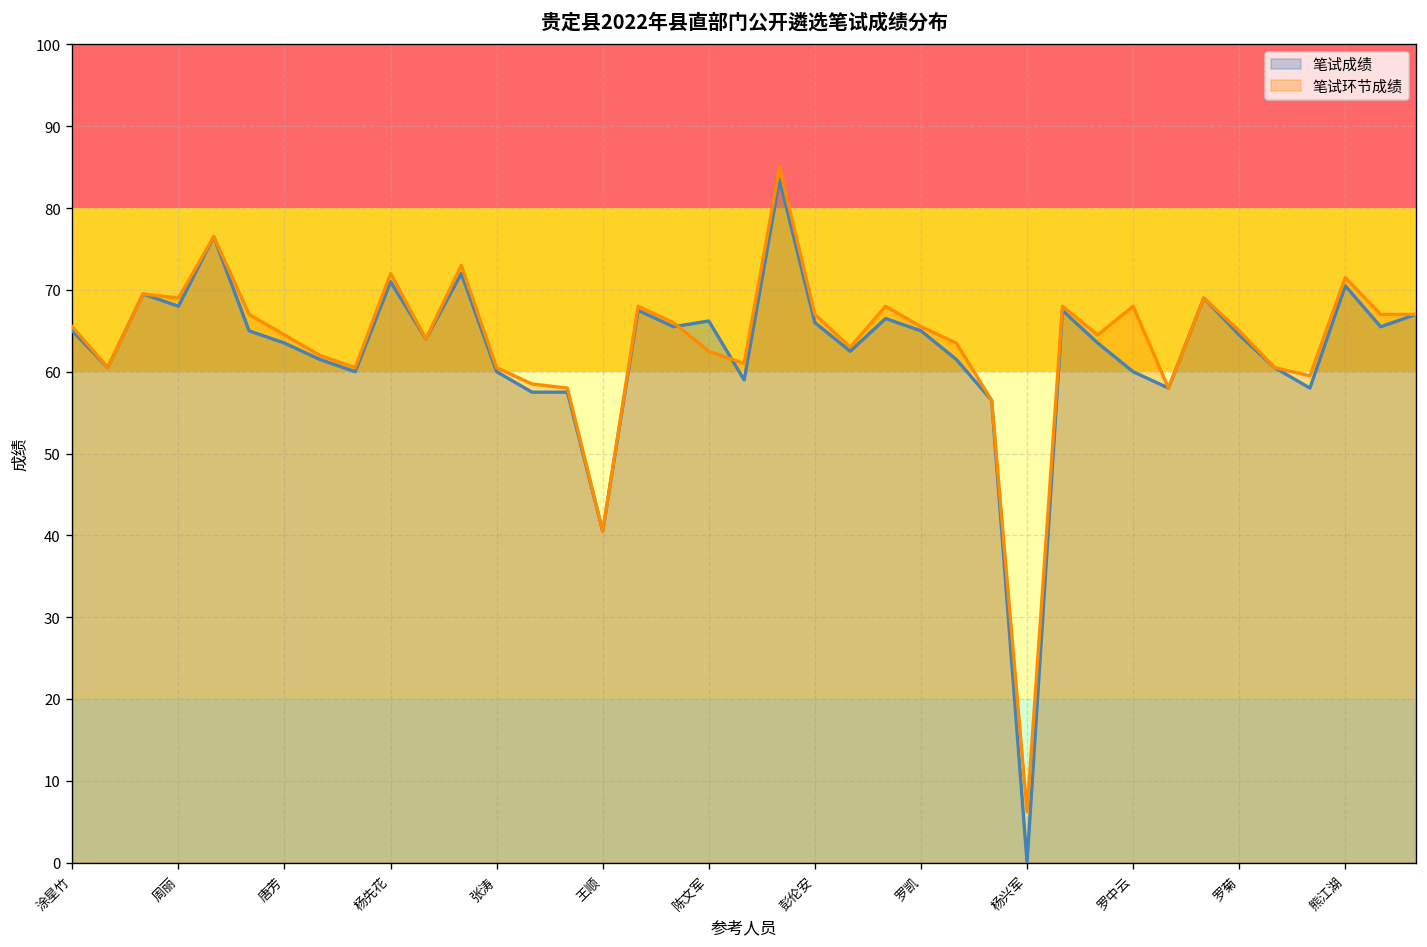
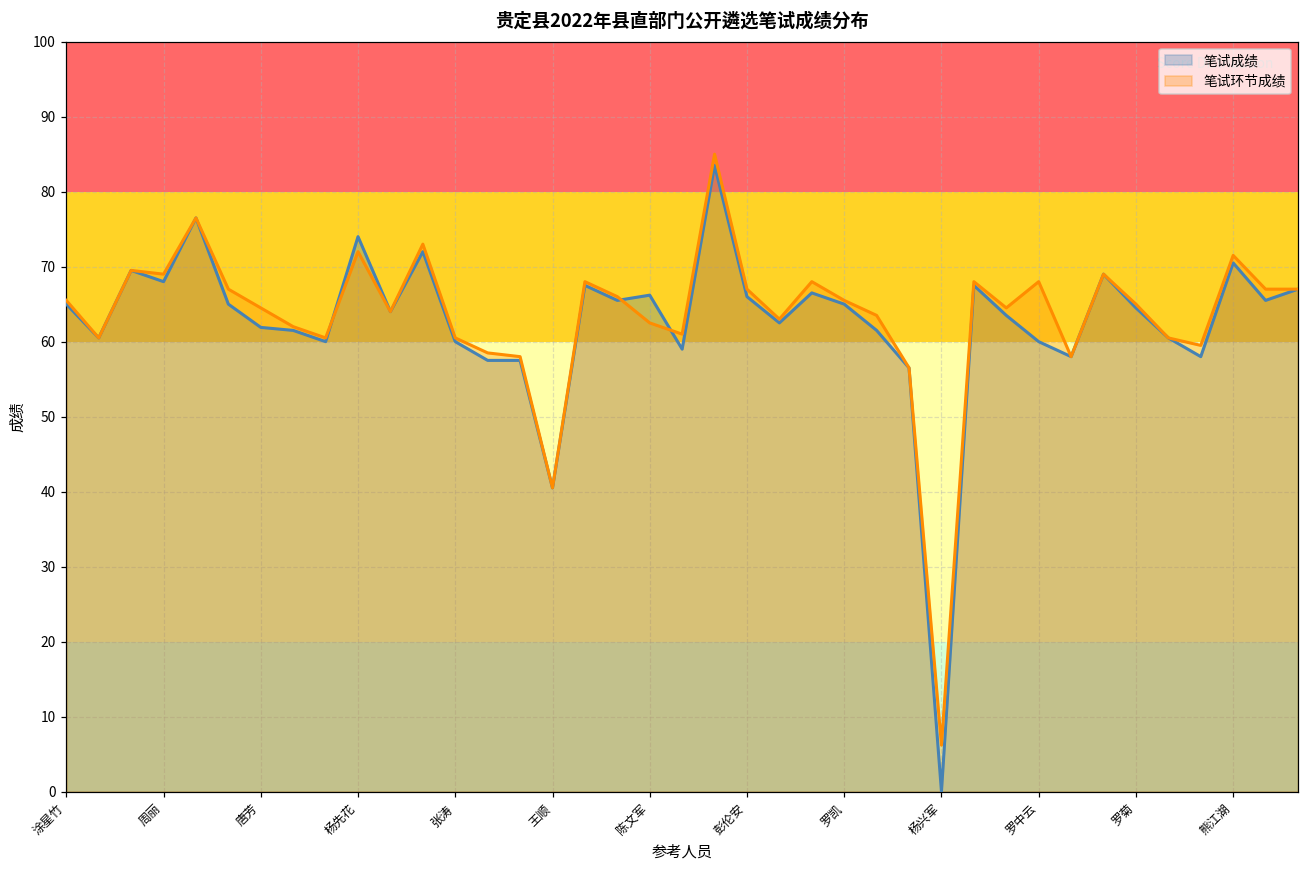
  {
    "笔试成绩": {
      "涂星竹": 65,
      "周丽": 68,
-     "唐芳": 64,
-     "杨先花": 71,
+     "唐芳": 62,
+     "杨先花": 74,
      "张涛": 60,
      "陈文军": 66,
      "彭伦安": 66,
      "罗凯": 65,
      "杨兴军": 0,
      "罗中云": 60,
      "罗菊": 65,
      "熊江湖": 71
    },
    "笔试环节成绩": {
      "涂星竹": 66,
      "周丽": 69,
      "唐芳": 65,
      "杨先花": 72,
      "张涛": 61,
      "陈文军": 63,
      "彭伦安": 67,
      "罗凯": 66,
      "杨兴军": 6,
      "罗中云": 68,
      "罗菊": 65,
      "熊江湖": 72
    }
  }
